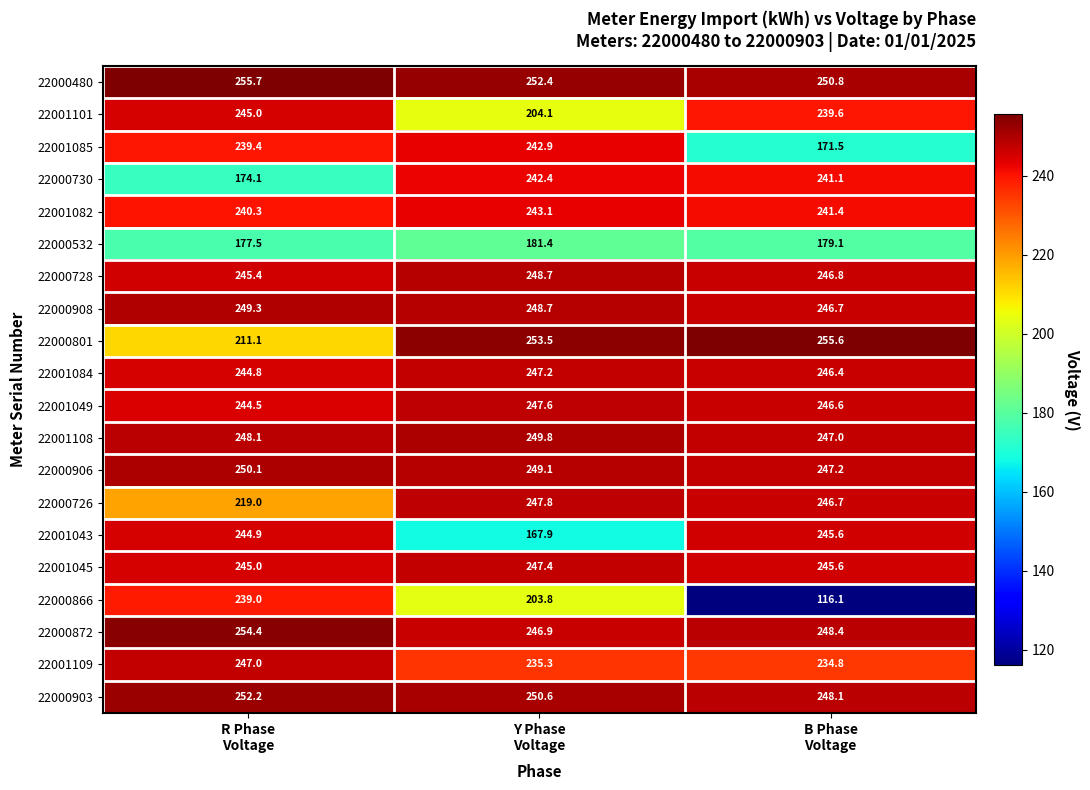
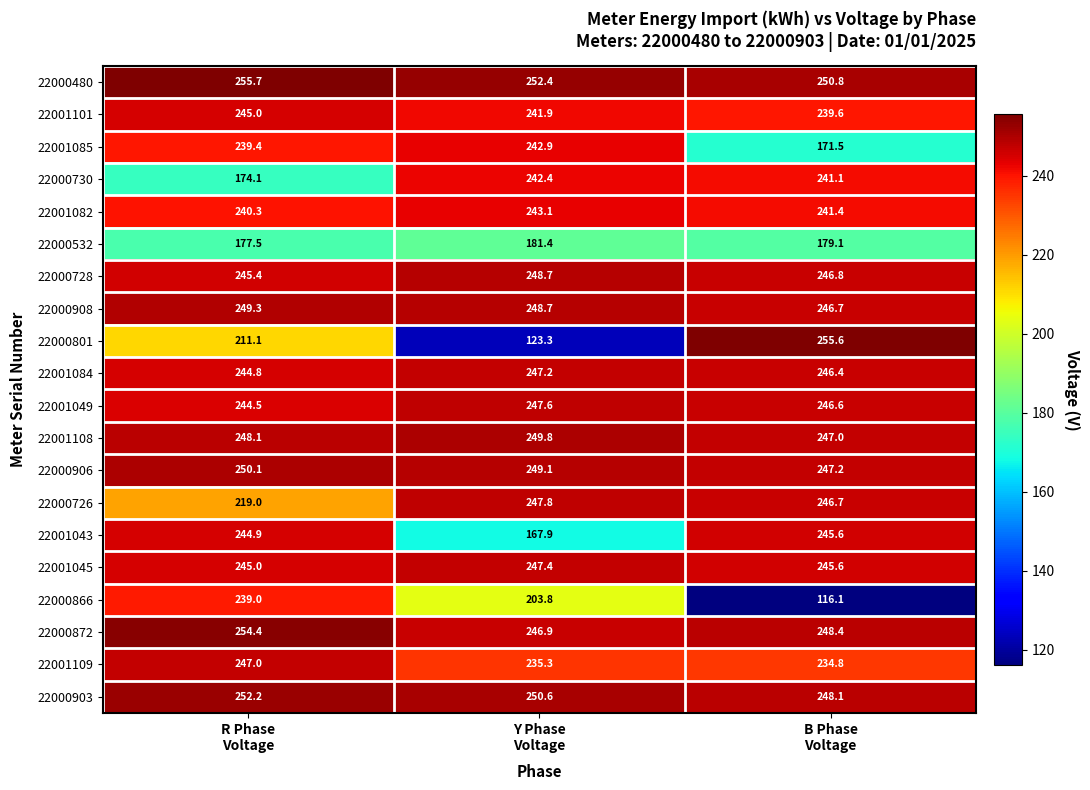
  {
    "22000480": {
      "R Phase Voltage": 255.7,
      "Y Phase Voltage": 252.4,
      "B Phase Voltage": 250.8
    },
    "22001101": {
      "R Phase Voltage": 245.0,
-     "Y Phase Voltage": 204.1,
+     "Y Phase Voltage": 241.9,
      "B Phase Voltage": 239.6
    },
    "22001085": {
      "R Phase Voltage": 239.4,
      "Y Phase Voltage": 242.9,
      "B Phase Voltage": 171.5
    },
    "22000730": {
      "R Phase Voltage": 174.1,
      "Y Phase Voltage": 242.4,
      "B Phase Voltage": 241.1
    },
    "22001082": {
      "R Phase Voltage": 240.3,
      "Y Phase Voltage": 243.1,
      "B Phase Voltage": 241.4
    },
    "22000532": {
      "R Phase Voltage": 177.5,
      "Y Phase Voltage": 181.4,
      "B Phase Voltage": 179.1
    },
    "22000728": {
      "R Phase Voltage": 245.4,
      "Y Phase Voltage": 248.7,
      "B Phase Voltage": 246.8
    },
    "22000908": {
      "R Phase Voltage": 249.3,
      "Y Phase Voltage": 248.7,
      "B Phase Voltage": 246.7
    },
    "22000801": {
      "R Phase Voltage": 211.1,
-     "Y Phase Voltage": 253.5,
+     "Y Phase Voltage": 123.3,
      "B Phase Voltage": 255.6
    },
    "22001084": {
      "R Phase Voltage": 244.8,
      "Y Phase Voltage": 247.2,
      "B Phase Voltage": 246.4
    },
    "22001049": {
      "R Phase Voltage": 244.5,
      "Y Phase Voltage": 247.6,
      "B Phase Voltage": 246.6
    },
    "22001108": {
      "R Phase Voltage": 248.1,
      "Y Phase Voltage": 249.8,
      "B Phase Voltage": 247.0
    },
    "22000906": {
      "R Phase Voltage": 250.1,
      "Y Phase Voltage": 249.1,
      "B Phase Voltage": 247.2
    },
    "22000726": {
      "R Phase Voltage": 219.0,
      "Y Phase Voltage": 247.8,
      "B Phase Voltage": 246.7
    },
    "22001043": {
      "R Phase Voltage": 244.9,
      "Y Phase Voltage": 167.9,
      "B Phase Voltage": 245.6
    },
    "22001045": {
      "R Phase Voltage": 245.0,
      "Y Phase Voltage": 247.4,
      "B Phase Voltage": 245.6
    },
    "22000866": {
      "R Phase Voltage": 239.0,
      "Y Phase Voltage": 203.8,
      "B Phase Voltage": 116.1
    },
    "22000872": {
      "R Phase Voltage": 254.4,
      "Y Phase Voltage": 246.9,
      "B Phase Voltage": 248.4
    },
    "22001109": {
      "R Phase Voltage": 247.0,
      "Y Phase Voltage": 235.3,
      "B Phase Voltage": 234.8
    },
    "22000903": {
      "R Phase Voltage": 252.2,
      "Y Phase Voltage": 250.6,
      "B Phase Voltage": 248.1
    }
  }
